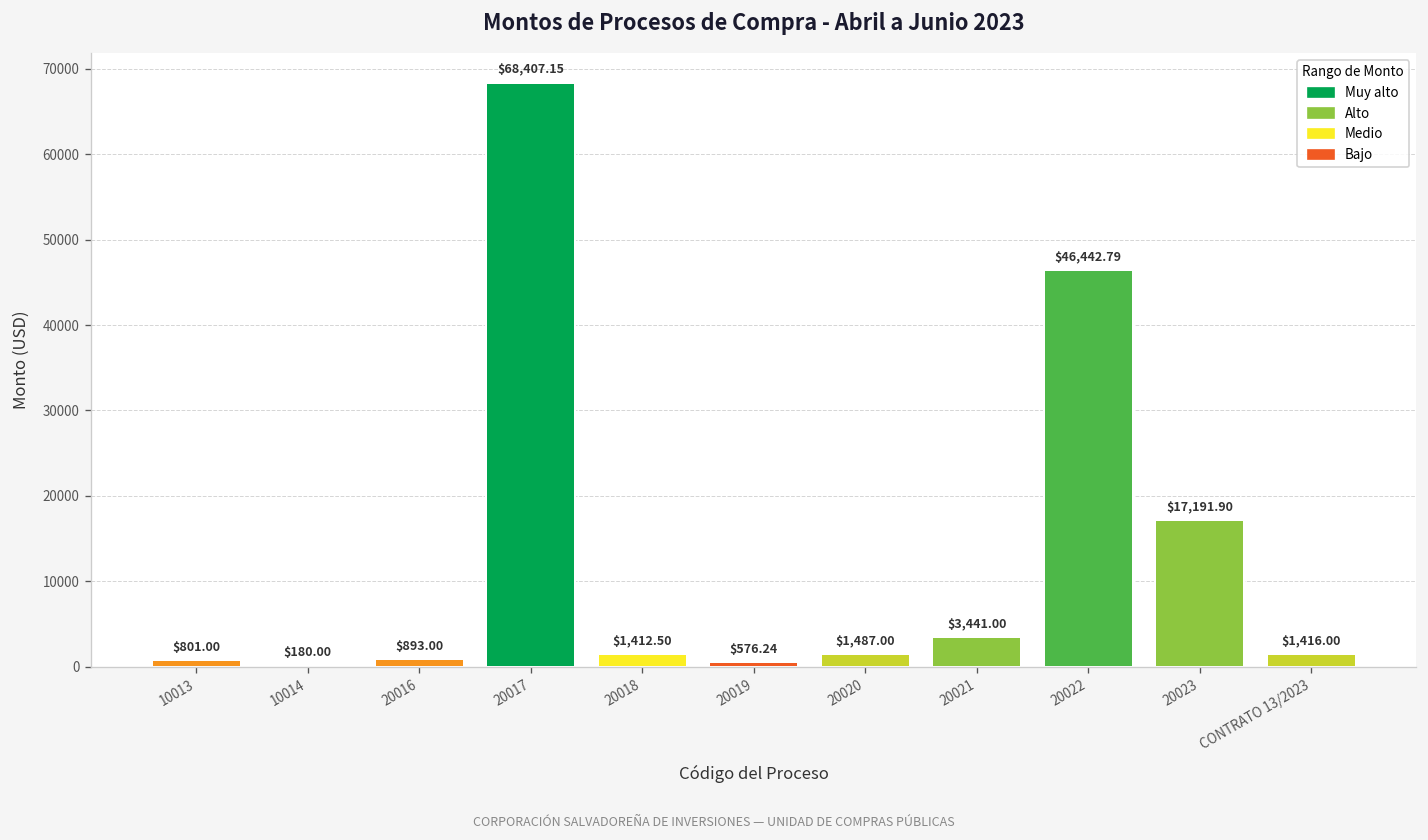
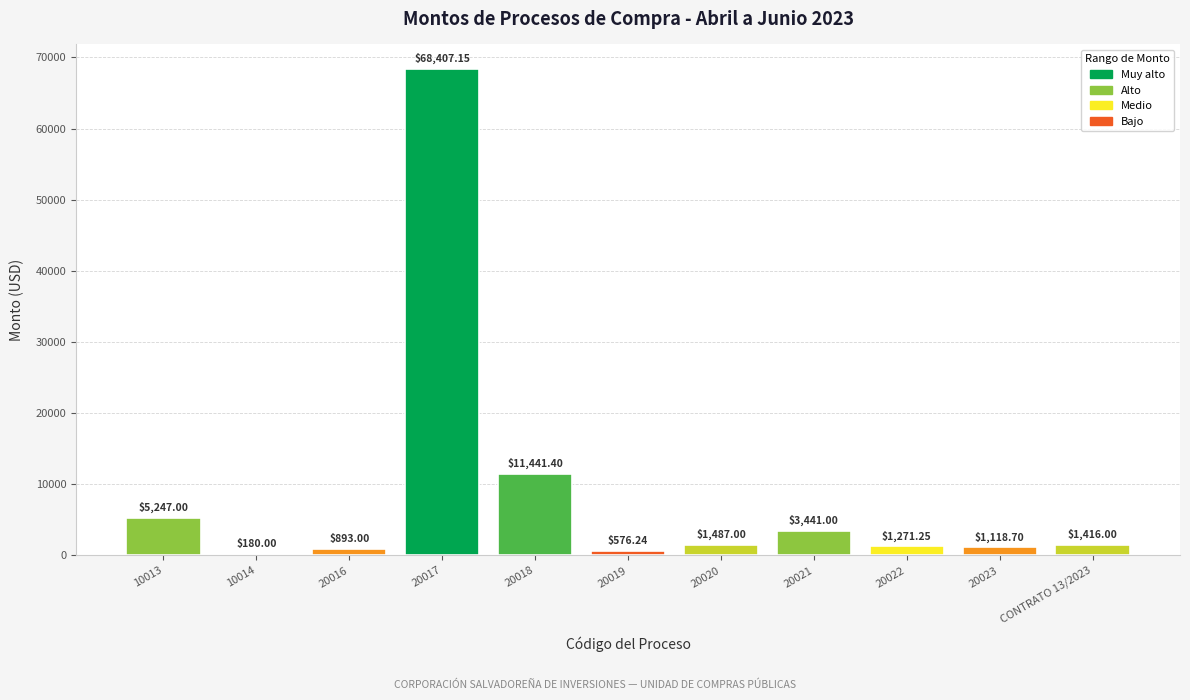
  {
-   "10013": "$801.00",
+   "10013": "$5,247.00",
    "10014": "$180.00",
    "20016": "$893.00",
    "20017": "$68,407.15",
-   "20018": "$1,412.50",
+   "20018": "$11,441.40",
    "20019": "$576.24",
    "20020": "$1,487.00",
    "20021": "$3,441.00",
-   "20022": "$46,442.79",
-   "20023": "$17,191.90",
+   "20022": "$1,271.25",
+   "20023": "$1,118.70",
    "CONTRATO 13/2023": "$1,416.00"
  }
